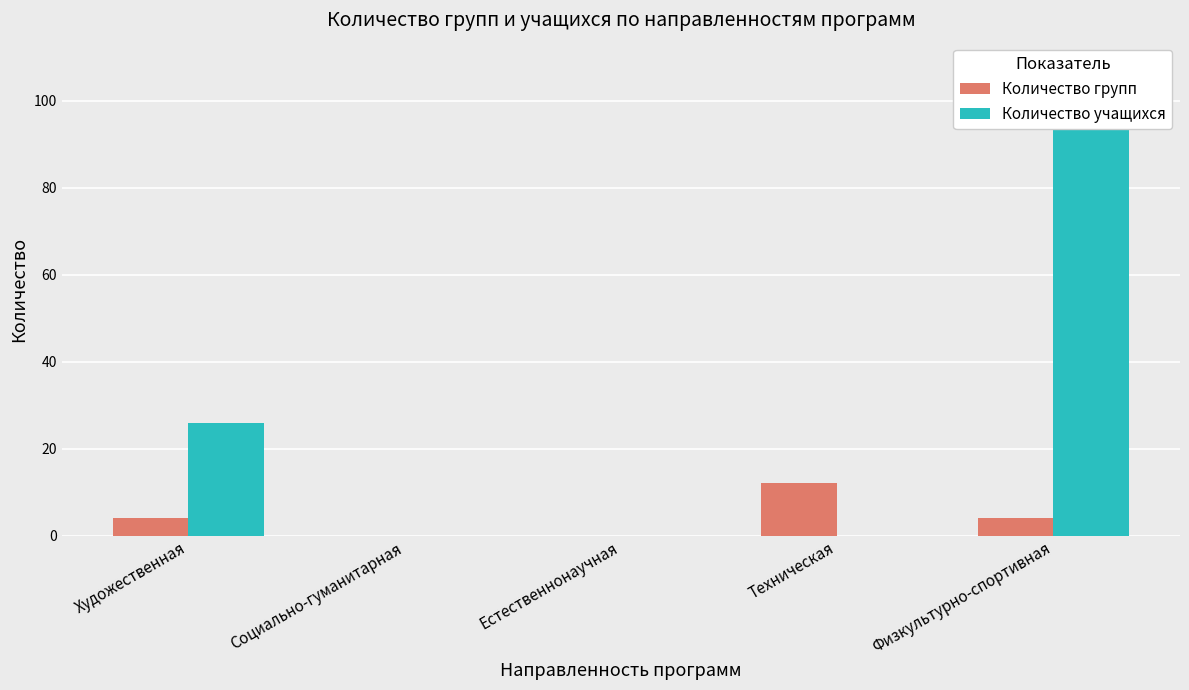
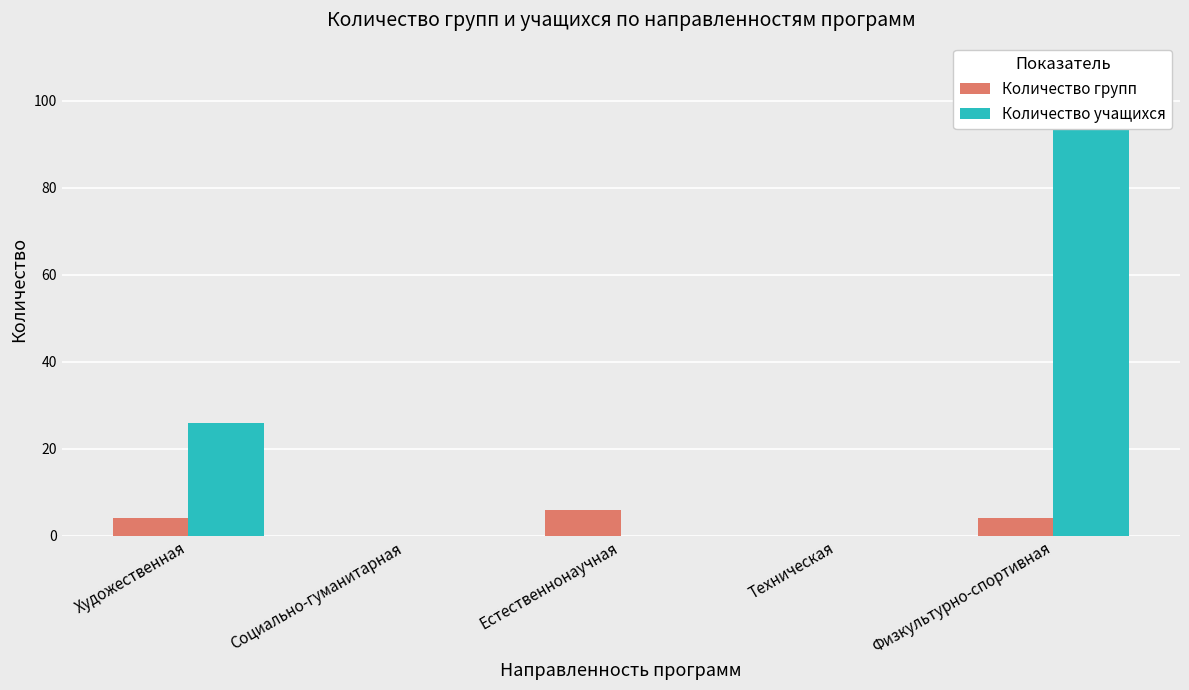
  {
    "Количество групп": {
      "Художественная": 4,
      "Социально-гуманитарная": 0,
-     "Естественнонаучная": 0,
-     "Техническая": 12,
+     "Естественнонаучная": 6,
+     "Техническая": 0,
      "Физкультурно-спортивная": 4
    },
    "Количество учащихся": {
      "Художественная": 26,
      "Социально-гуманитарная": 0,
      "Естественнонаучная": 0,
      "Техническая": 0
    }
  }
